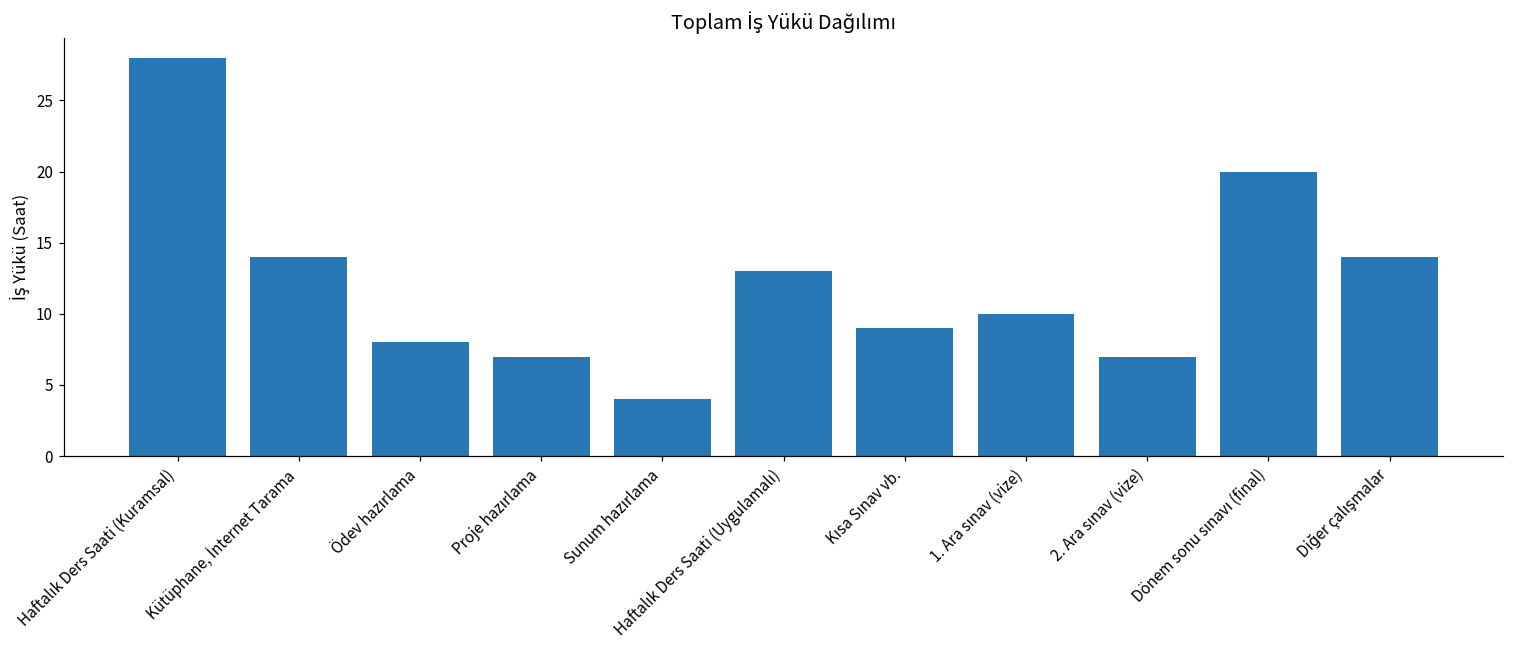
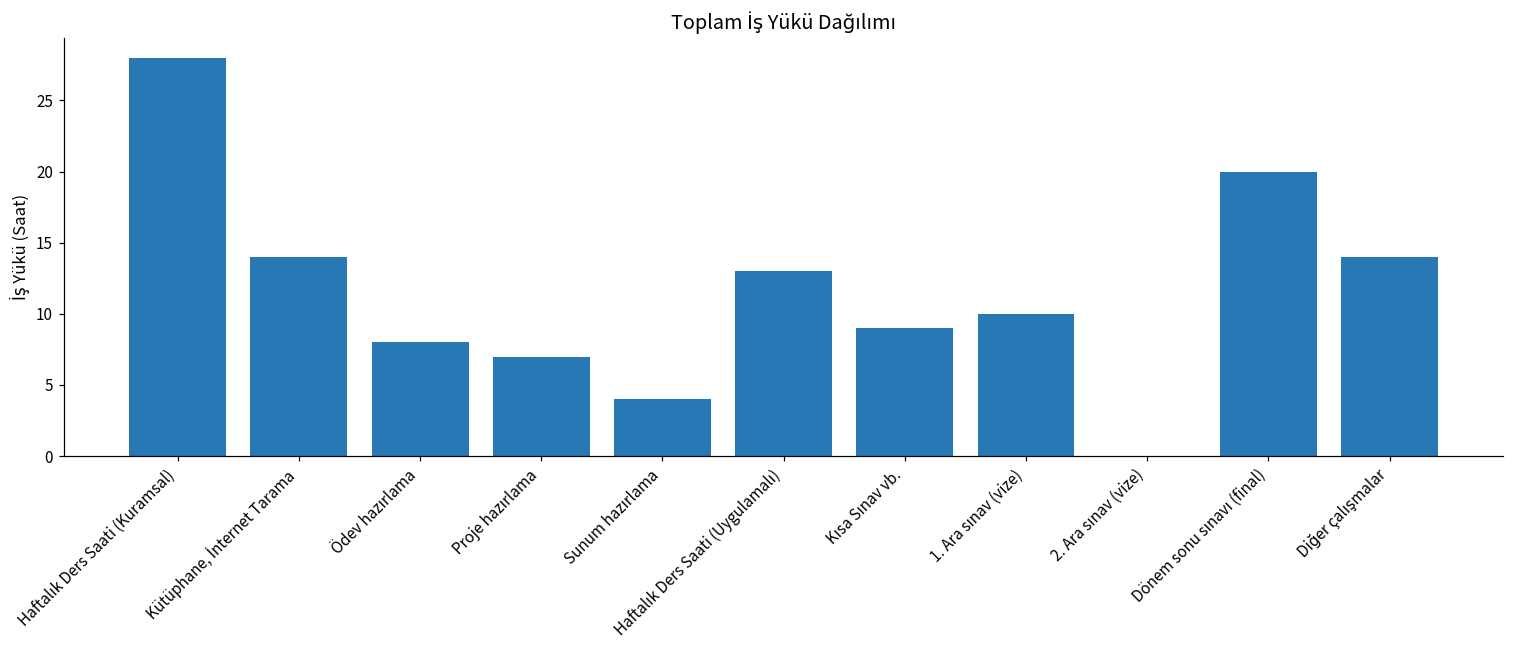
  {
    "Haftalık Ders Saati (Kuramsal)": 28,
    "Kütüphane, İnternet Tarama": 14,
    "Ödev hazırlama": 8,
    "Proje hazırlama": 7,
    "Sunum hazırlama": 4,
    "Haftalık Ders Saati (Uygulamalı)": 13,
    "Kısa Sınav vb.": 9,
    "1. Ara sınav (vize)": 10,
-   "2. Ara sınav (vize)": 7,
+   "2. Ara sınav (vize)": 0,
    "Dönem sonu sınavı (final)": 20,
    "Diğer çalışmalar": 14
  }
